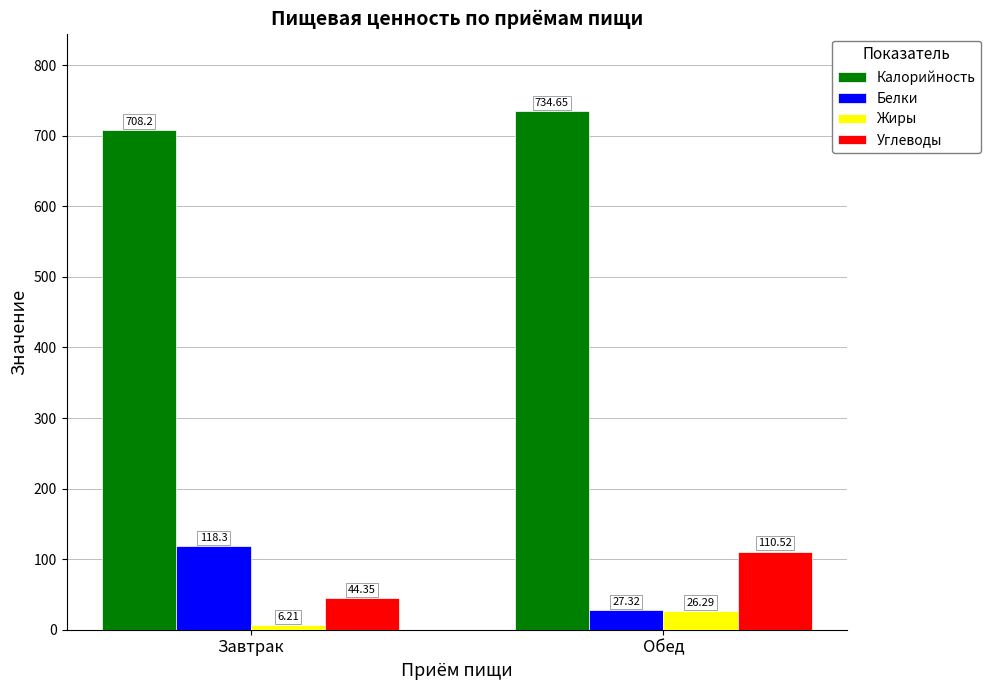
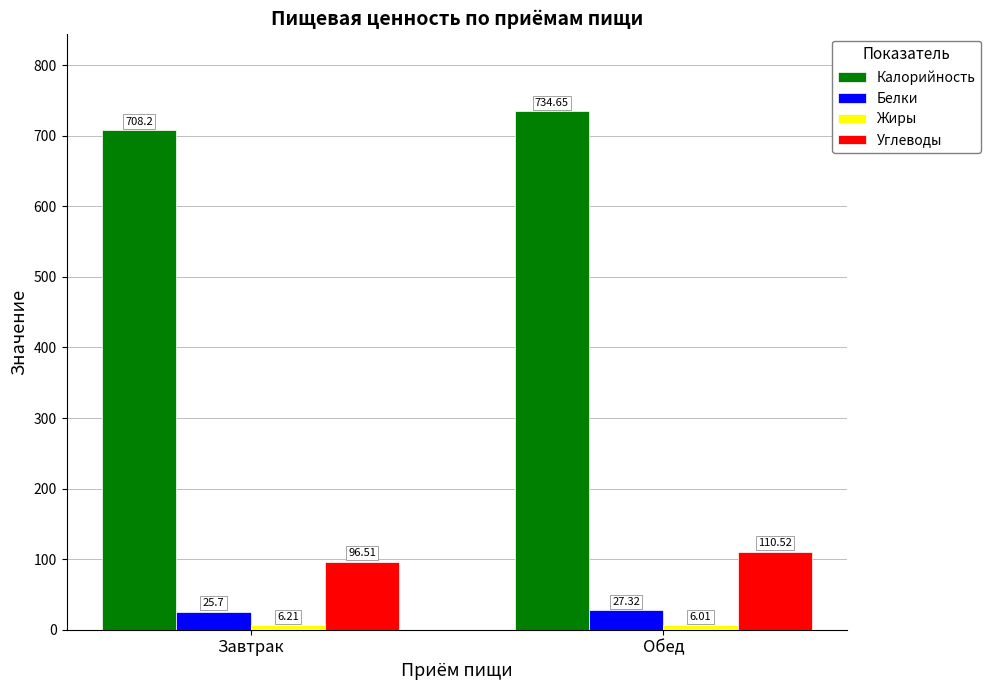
  {
    "Белки": {
-     "Завтрак": 118.3
+     "Завтрак": 25.7
    },
    "Жиры": {
-     "Обед": 26.29
+     "Обед": 6.01
    },
    "Углеводы": {
-     "Завтрак": 44.35
+     "Завтрак": 96.51
    }
  }
